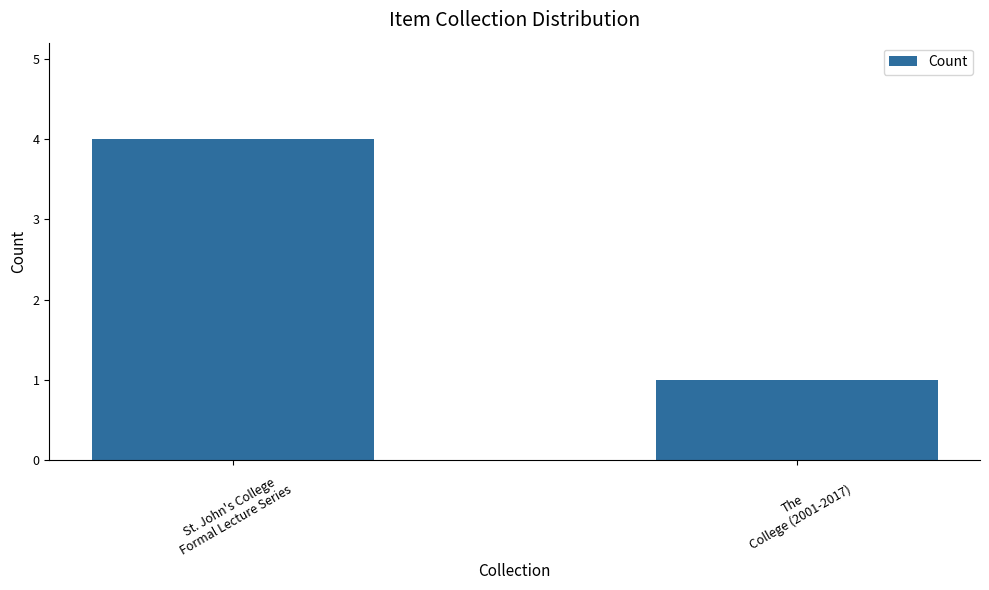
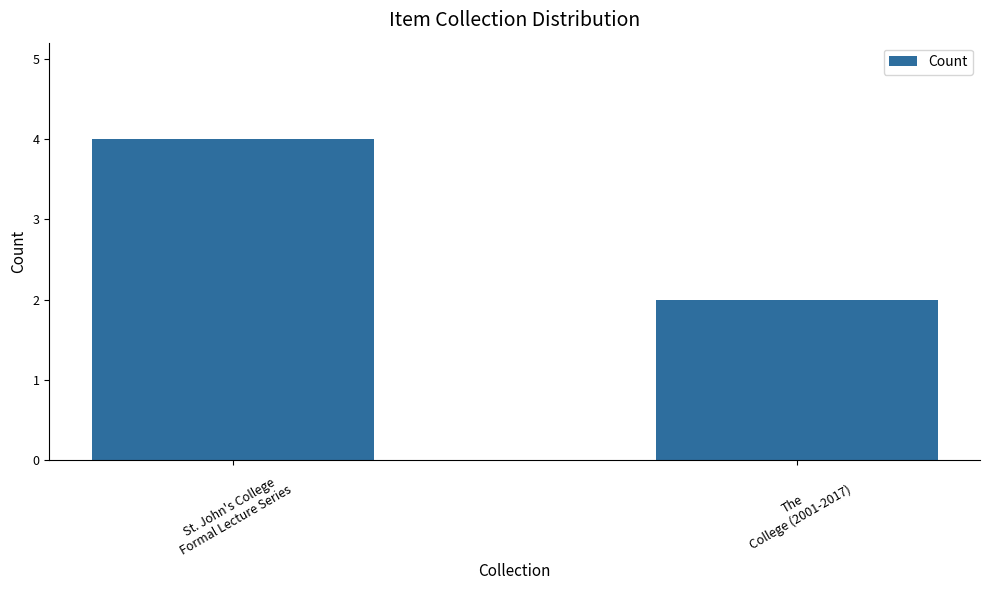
  {
    "St. John's College Formal Lecture Series": 4,
-   "The College (2001-2017)": 1
+   "The College (2001-2017)": 2
  }
